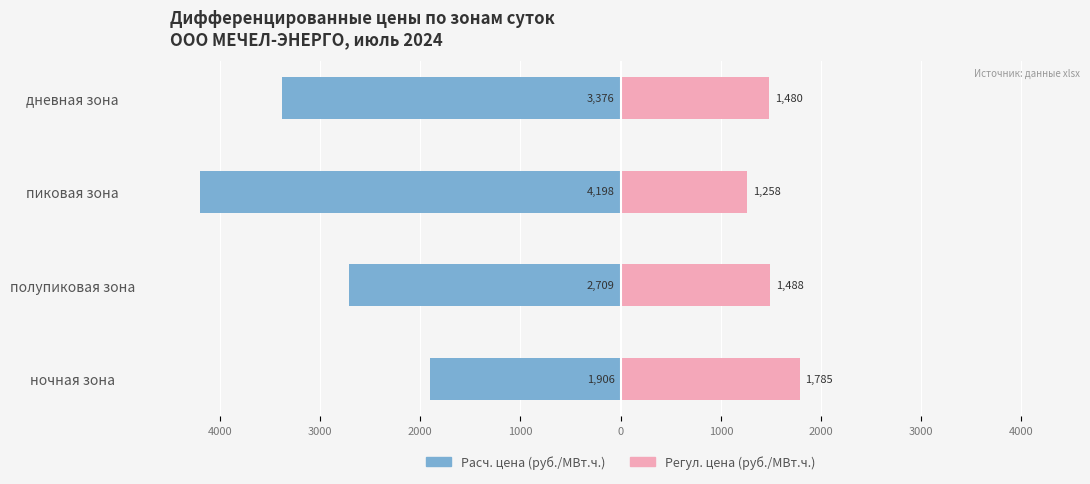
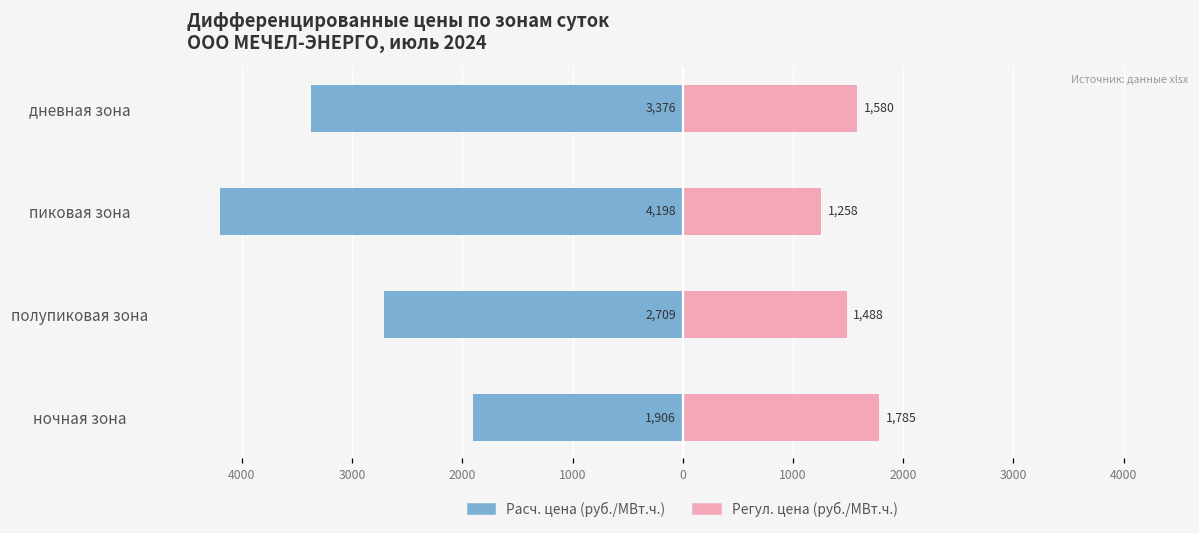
  {
    "Регул. цена (руб./МВт.ч.)": {
-     "дневная зона": "1,480",
+     "дневная зона": "1,580",
      "пиковая зона": "1,258",
      "полупиковая зона": "1,488",
      "ночная зона": "1,785"
    }
  }
